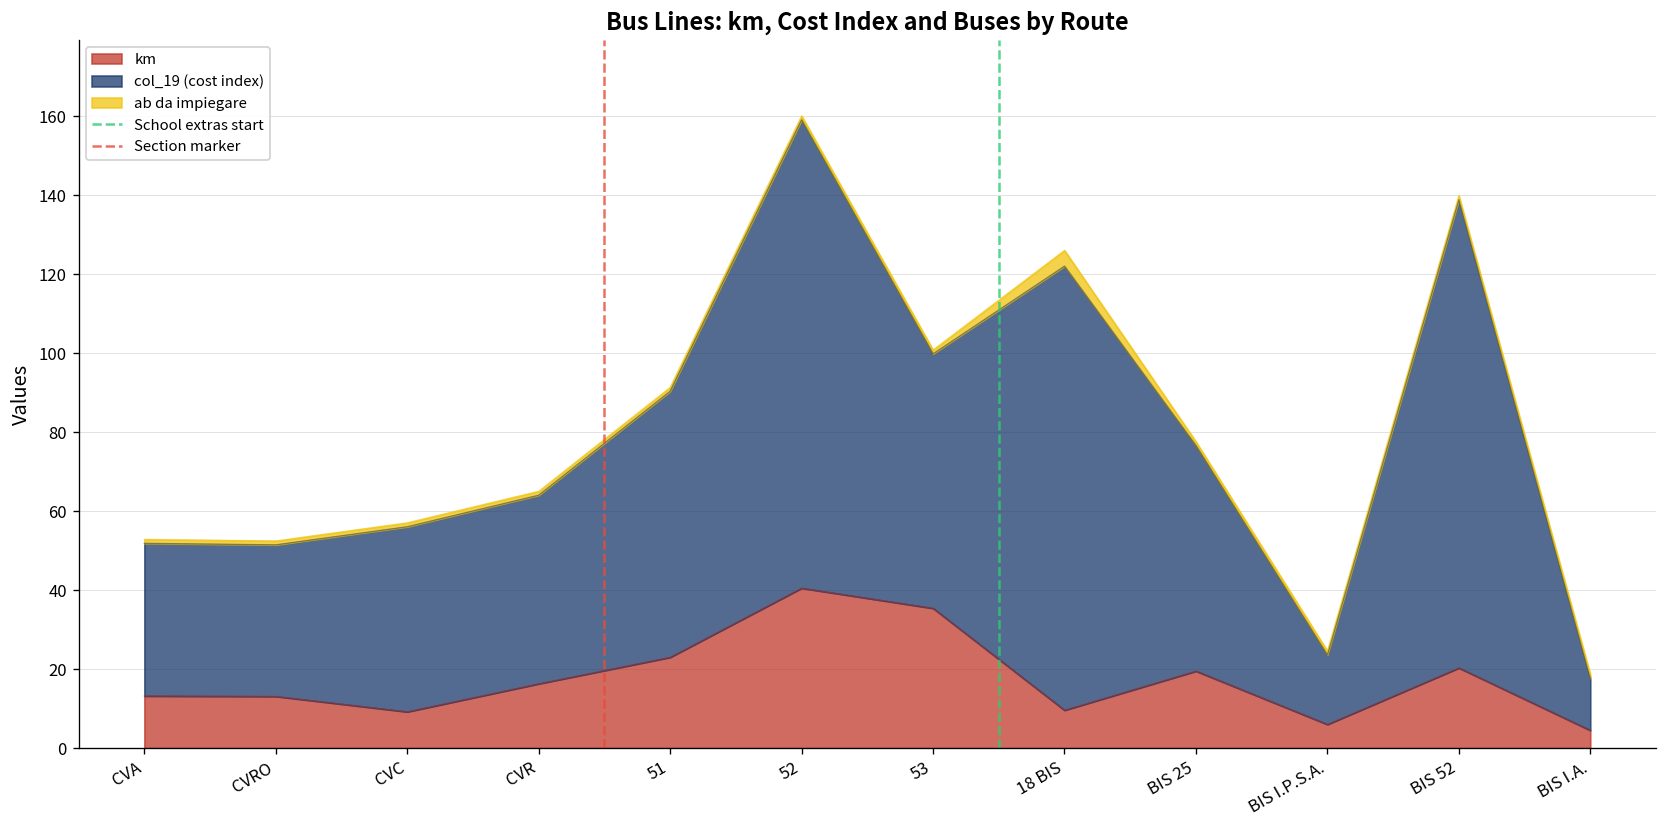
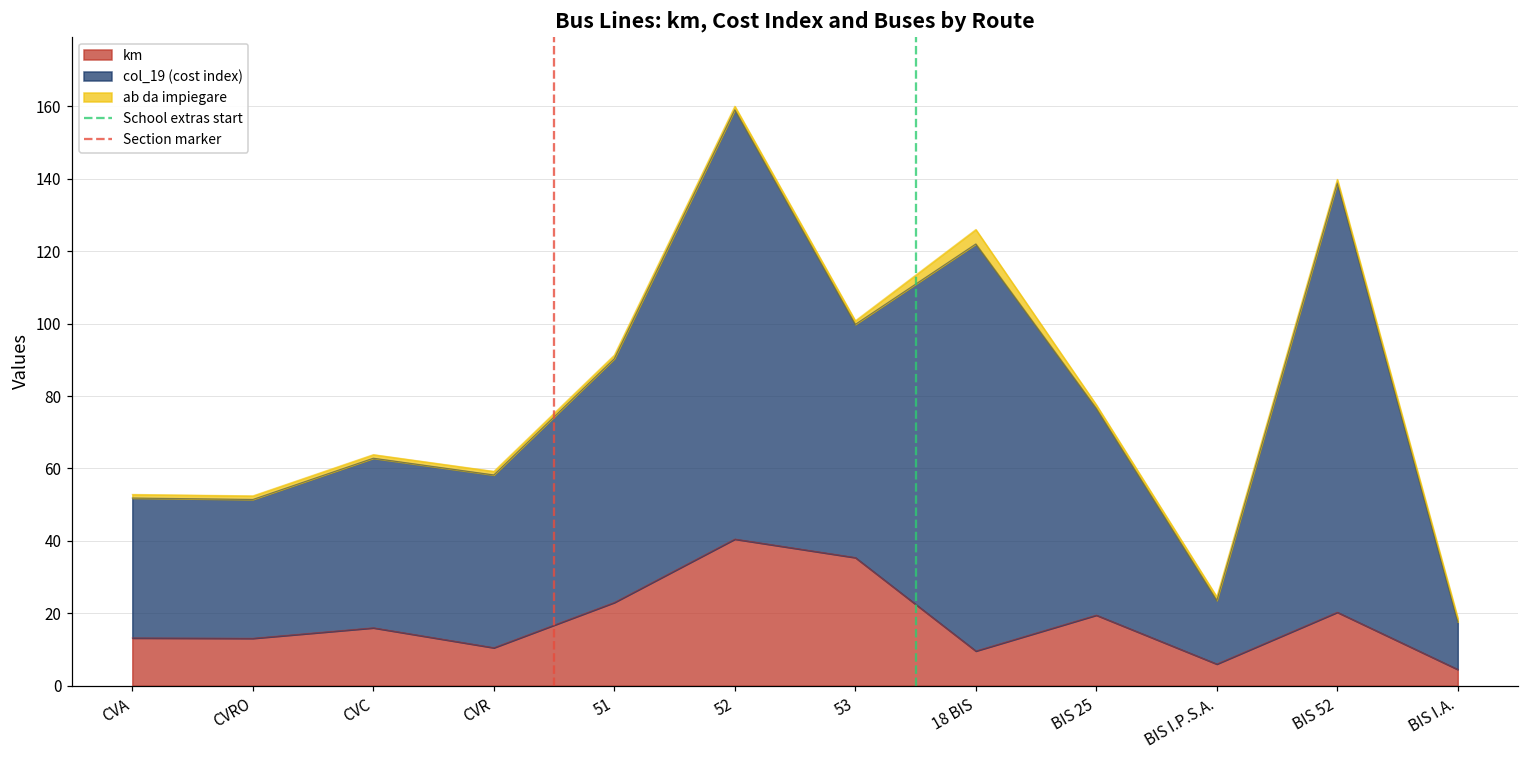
  {
    "km": {
      "CVA": 13,
      "CVRO": 13,
-     "CVC": 9,
-     "CVR": 16,
+     "CVC": 16,
+     "CVR": 11,
      "51": 23,
      "52": 41,
      "53": 35,
      "18 BIS": 10,
      "BIS 25": 20,
      "BIS I.P.S.A.": 6,
      "BIS 52": 20,
      "BIS I.A.": 5
    },
    "col_19 (cost index)": {
      "CVA": 39,
      "CVRO": 38,
      "CVC": 47,
      "CVR": 48,
      "51": 67,
      "52": 119,
      "53": 64,
      "18 BIS": 112,
      "BIS 25": 57,
      "BIS I.P.S.A.": 18,
      "BIS 52": 119,
      "BIS I.A.": 13
    },
    "ab da impiegare": {
      "CVA": 1,
      "CVRO": 1,
      "CVC": 1,
      "CVR": 1,
      "51": 1,
      "52": 1,
      "53": 1,
      "18 BIS": 4,
      "BIS 25": 1,
      "BIS I.P.S.A.": 1,
      "BIS 52": 1,
      "BIS I.A.": 1
    }
  }
